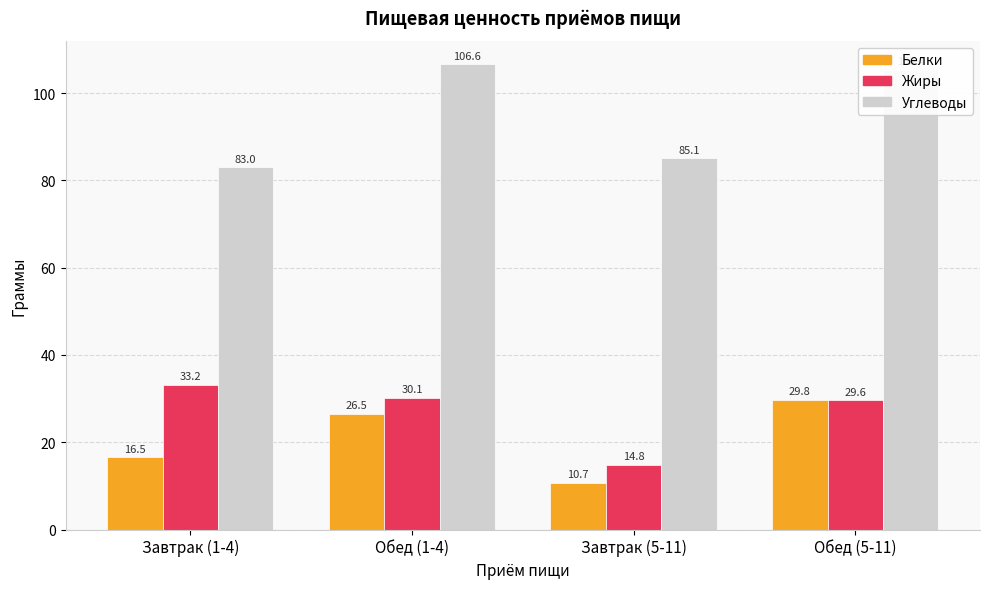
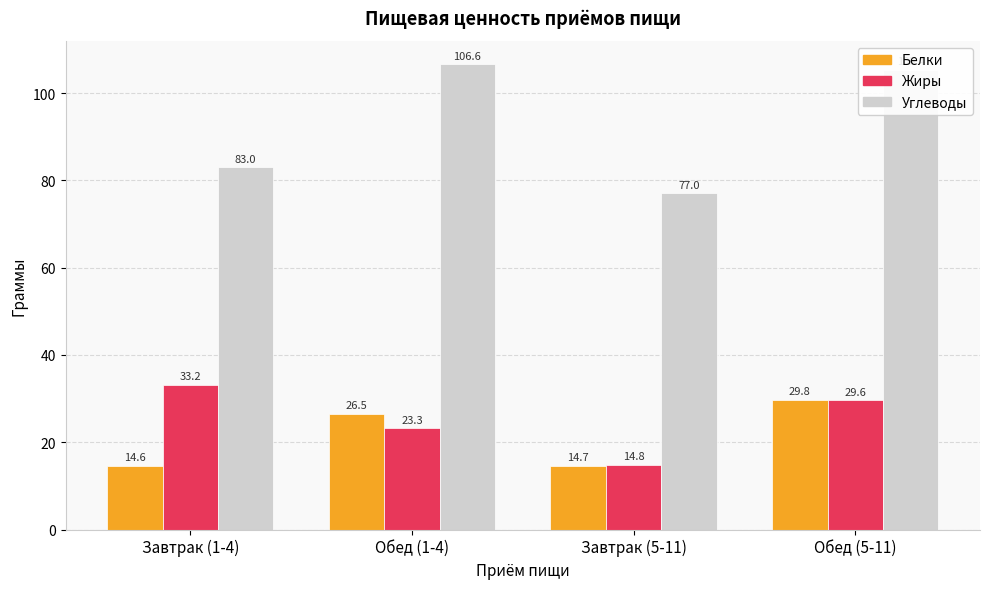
  {
    "Белки": {
-     "Завтрак (1-4)": 16.5,
+     "Завтрак (1-4)": 14.6,
      "Обед (1-4)": 26.5,
-     "Завтрак (5-11)": 10.7,
+     "Завтрак (5-11)": 14.7,
      "Обед (5-11)": 29.8
    },
    "Жиры": {
      "Завтрак (1-4)": 33.2,
-     "Обед (1-4)": 30.1,
+     "Обед (1-4)": 23.3,
      "Завтрак (5-11)": 14.8,
      "Обед (5-11)": 29.6
    },
    "Углеводы": {
      "Завтрак (1-4)": 83.0,
      "Обед (1-4)": 106.6,
-     "Завтрак (5-11)": 85.1
+     "Завтрак (5-11)": 77.0
    }
  }
